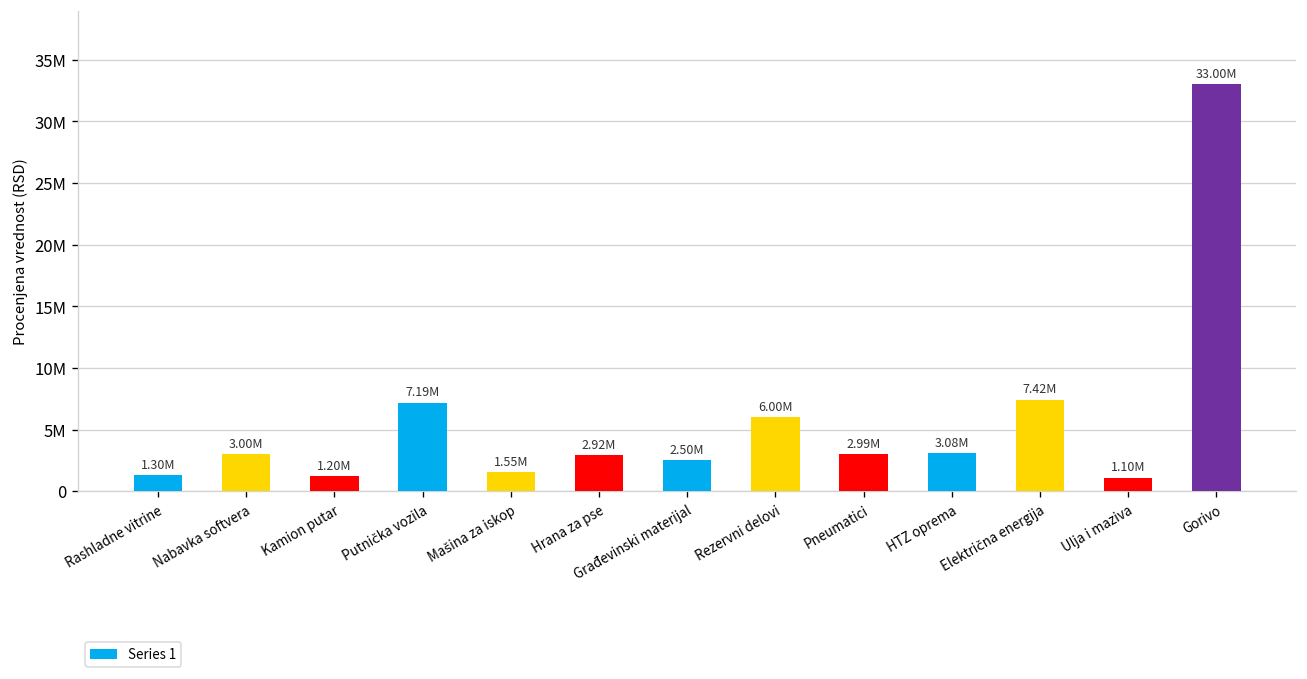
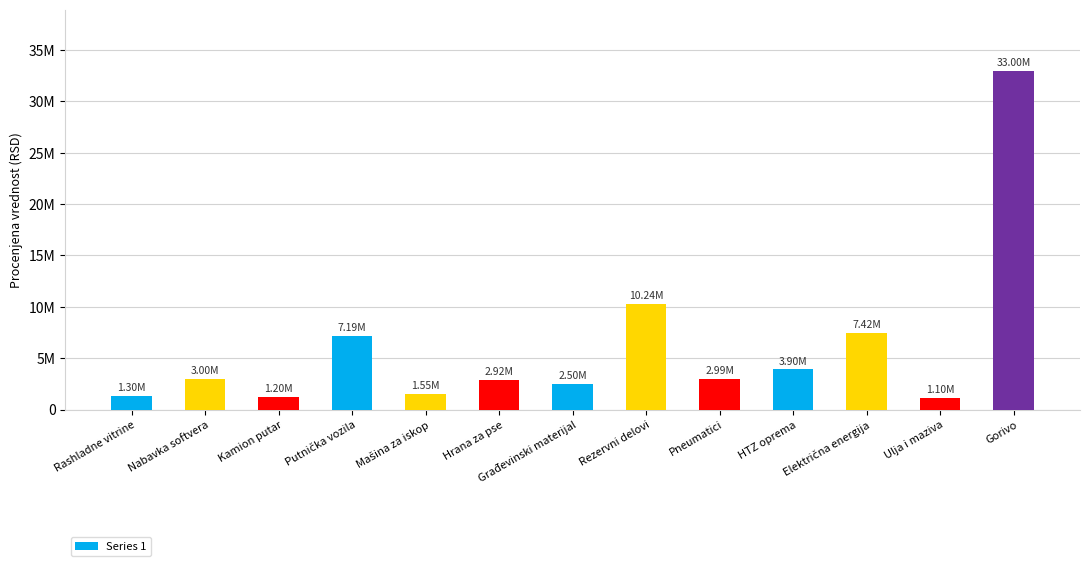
  {
    "Rashladne vitrine": "1.30M",
    "Nabavka softvera": "3.00M",
    "Kamion putar": "1.20M",
    "Putnička vozila": "7.19M",
    "Mašina za iskop": "1.55M",
    "Hrana za pse": "2.92M",
    "Građevinski materijal": "2.50M",
-   "Rezervni delovi": "6.00M",
+   "Rezervni delovi": "10.24M",
    "Pneumatici": "2.99M",
-   "HTZ oprema": "3.08M",
+   "HTZ oprema": "3.90M",
    "Električna energija": "7.42M",
    "Ulja i maziva": "1.10M",
    "Gorivo": "33.00M"
  }
